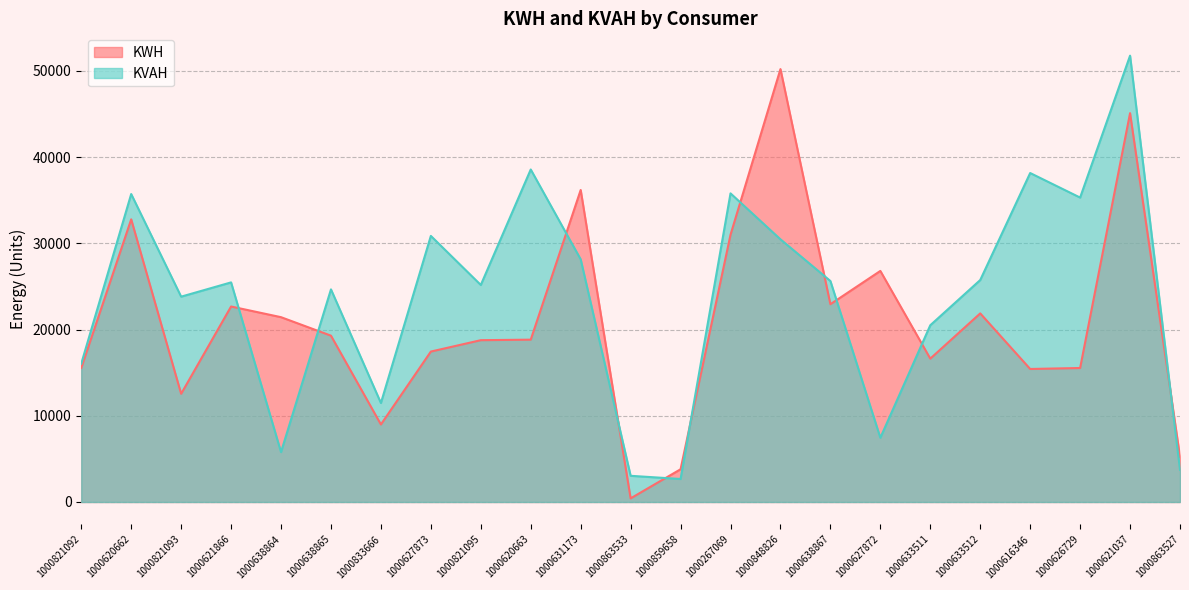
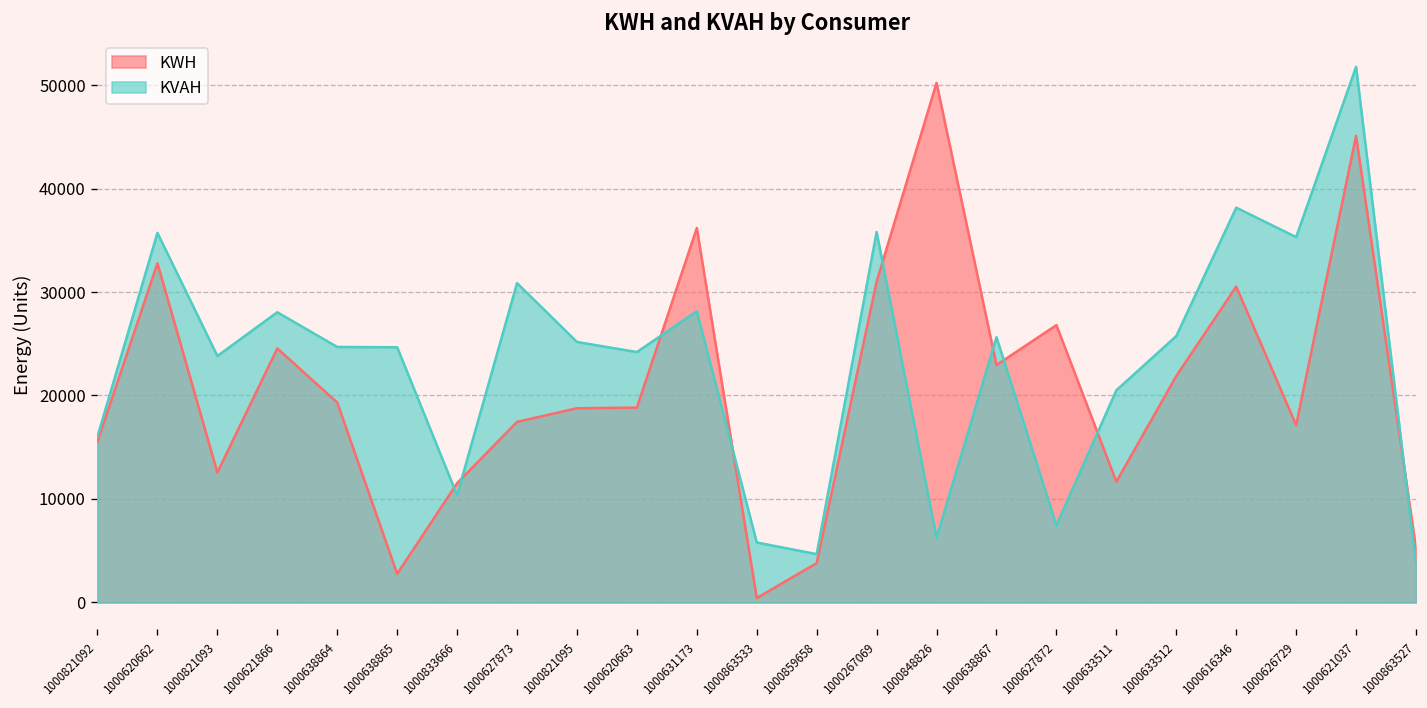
  {
    "KWH": {
      "1000821092": 16000,
      "1000620662": 33000,
      "1000821093": 13000,
-     "1000621866": 23000,
-     "1000638864": 21000,
-     "1000638865": 19000,
-     "1000833666": 9000,
+     "1000621866": 25000,
+     "1000638864": 19000,
+     "1000638865": 3000,
+     "1000833666": 12000,
      "1000627873": 17000,
      "1000821095": 19000,
      "1000620663": 19000,
      "1000631173": 36000,
      "1000863533": 0,
      "1000859658": 4000,
      "1000267069": 31000,
      "1000848826": 50000,
      "1000638867": 23000,
      "1000627872": 27000,
-     "1000633511": 17000,
+     "1000633511": 12000,
      "1000633512": 22000,
-     "1000616346": 15000,
-     "1000626729": 16000,
+     "1000616346": 31000,
+     "1000626729": 17000,
      "1000621037": 45000,
      "1000863527": 5000
    },
    "KVAH": {
      "1000821092": 16000,
      "1000620662": 36000,
      "1000821093": 24000,
-     "1000621866": 25000,
-     "1000638864": 6000,
+     "1000621866": 28000,
+     "1000638864": 25000,
      "1000638865": 25000,
-     "1000833666": 11000,
+     "1000833666": 10000,
      "1000627873": 31000,
      "1000821095": 25000,
-     "1000620663": 39000,
+     "1000620663": 24000,
      "1000631173": 28000,
-     "1000863533": 3000,
-     "1000859658": 3000,
+     "1000863533": 6000,
+     "1000859658": 5000,
      "1000267069": 36000,
-     "1000848826": 30000,
+     "1000848826": 6000,
      "1000638867": 26000,
      "1000627872": 7000,
      "1000633511": 21000,
      "1000633512": 26000,
      "1000616346": 38000,
      "1000626729": 35000,
      "1000621037": 52000,
      "1000863527": 4000
    }
  }
